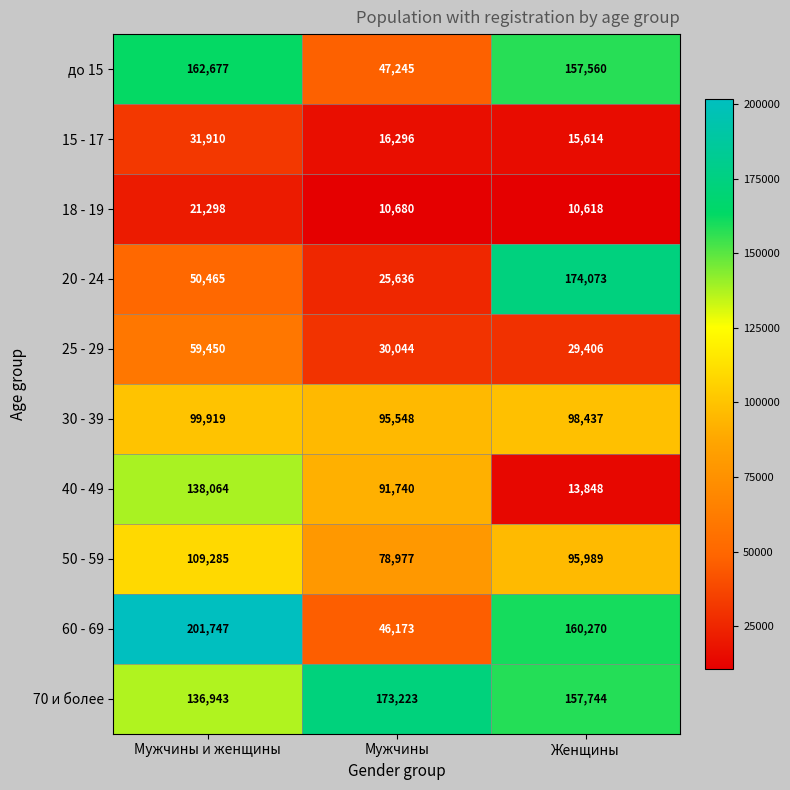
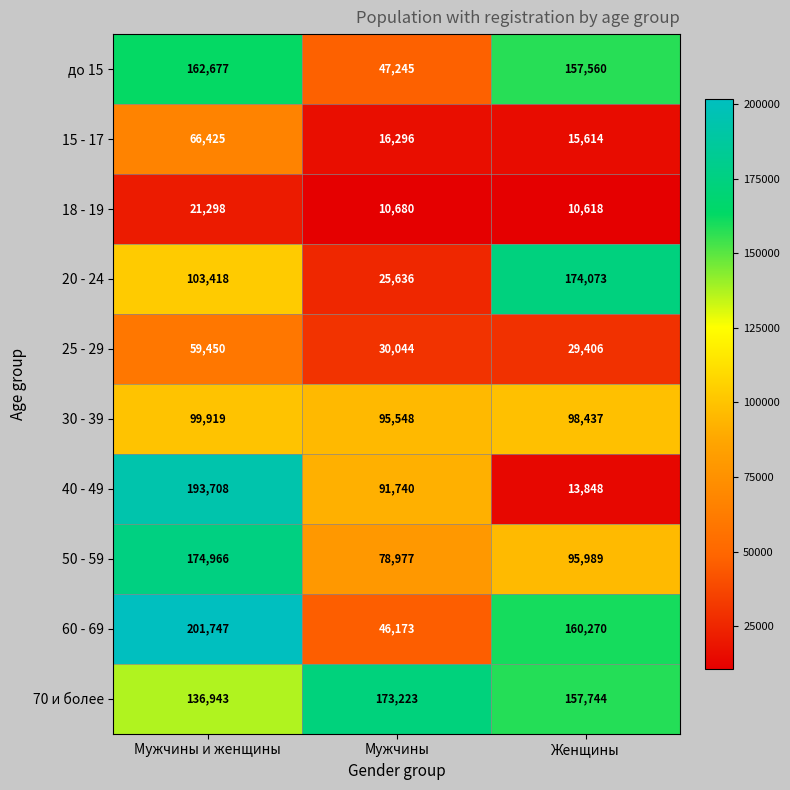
  {
    "до 15": {
      "Мужчины и женщины": "162,677",
      "Мужчины": "47,245",
      "Женщины": "157,560"
    },
    "15 - 17": {
-     "Мужчины и женщины": "31,910",
+     "Мужчины и женщины": "66,425",
      "Мужчины": "16,296",
      "Женщины": "15,614"
    },
    "18 - 19": {
      "Мужчины и женщины": "21,298",
      "Мужчины": "10,680",
      "Женщины": "10,618"
    },
    "20 - 24": {
-     "Мужчины и женщины": "50,465",
+     "Мужчины и женщины": "103,418",
      "Мужчины": "25,636",
      "Женщины": "174,073"
    },
    "25 - 29": {
      "Мужчины и женщины": "59,450",
      "Мужчины": "30,044",
      "Женщины": "29,406"
    },
    "30 - 39": {
      "Мужчины и женщины": "99,919",
      "Мужчины": "95,548",
      "Женщины": "98,437"
    },
    "40 - 49": {
-     "Мужчины и женщины": "138,064",
+     "Мужчины и женщины": "193,708",
      "Мужчины": "91,740",
      "Женщины": "13,848"
    },
    "50 - 59": {
-     "Мужчины и женщины": "109,285",
+     "Мужчины и женщины": "174,966",
      "Мужчины": "78,977",
      "Женщины": "95,989"
    },
    "60 - 69": {
      "Мужчины и женщины": "201,747",
      "Мужчины": "46,173",
      "Женщины": "160,270"
    },
    "70 и более": {
      "Мужчины и женщины": "136,943",
      "Мужчины": "173,223",
      "Женщины": "157,744"
    }
  }
